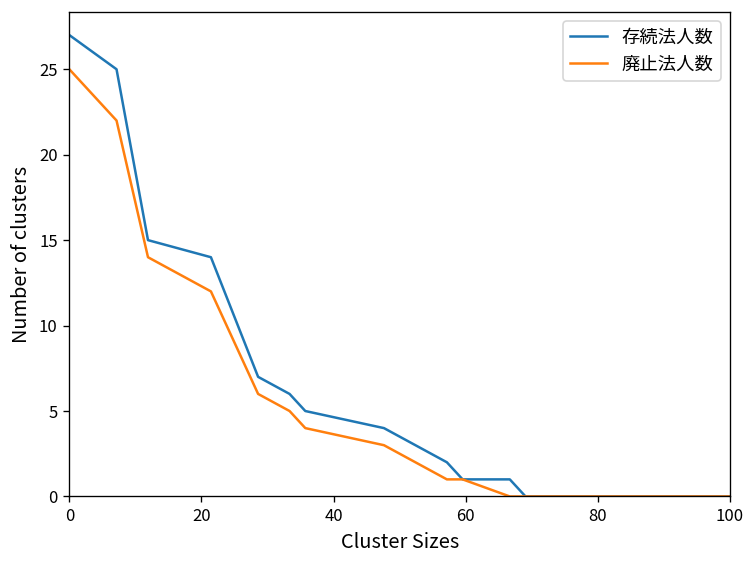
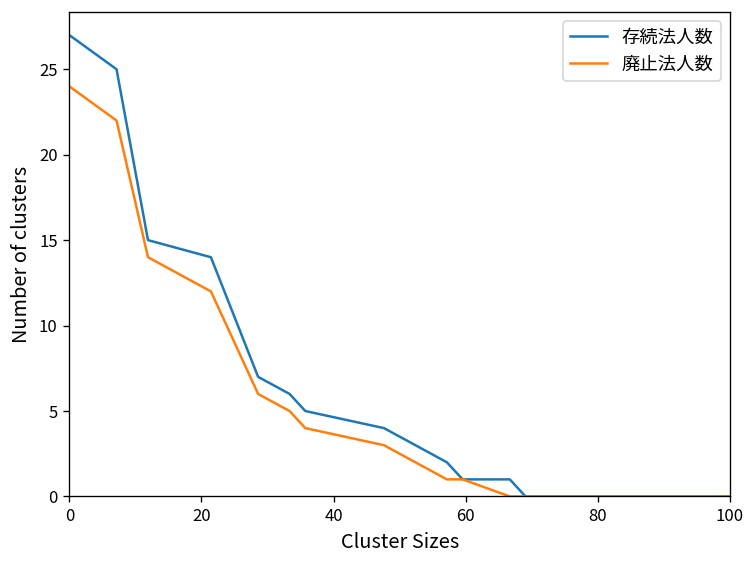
  {
    "存続法人数": {
      "0": 27
    },
    "廃止法人数": {
-     "0": 25
+     "0": 24
    }
  }
